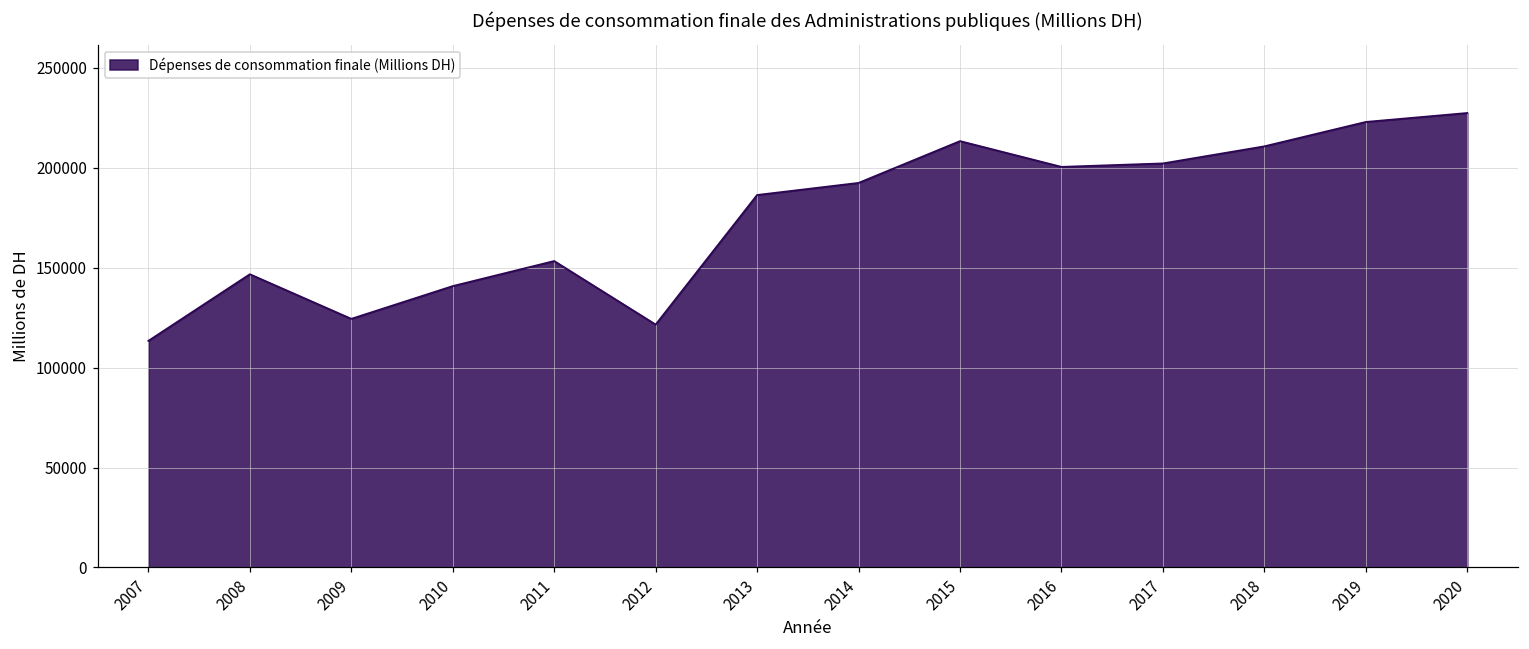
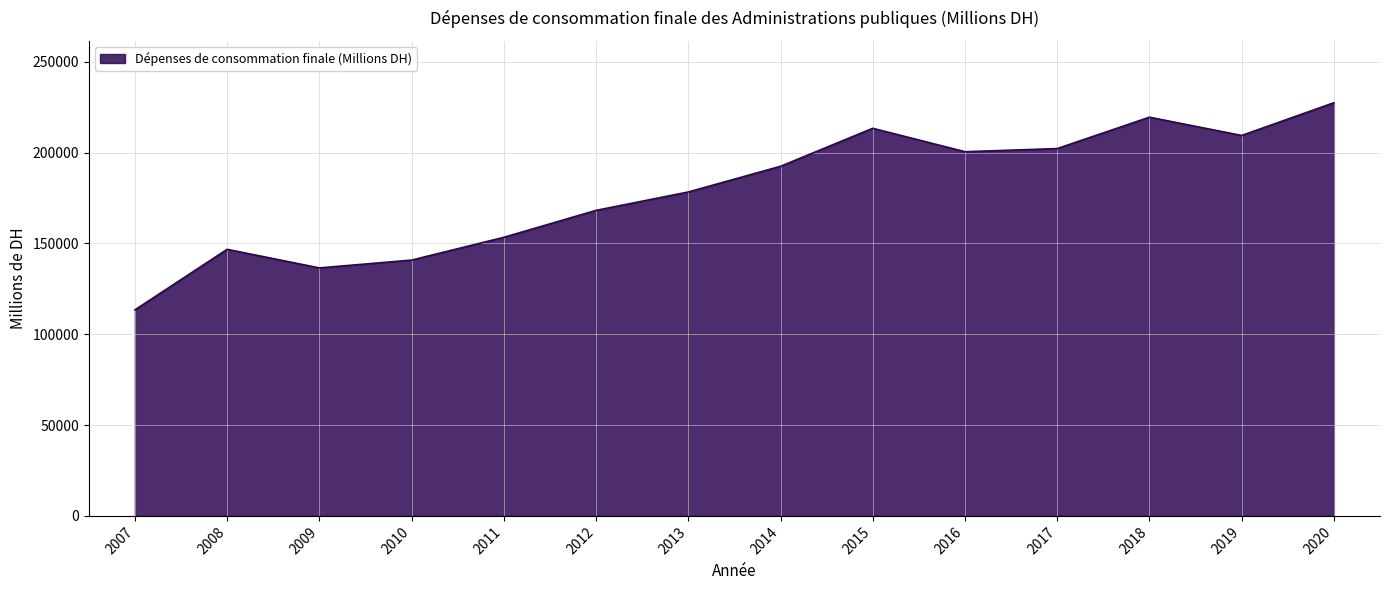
  {
    "2007": 113000,
    "2008": 147000,
-   "2009": 124000,
+   "2009": 137000,
    "2010": 141000,
    "2011": 153000,
-   "2012": 122000,
-   "2013": 186000,
+   "2012": 168000,
+   "2013": 178000,
    "2014": 192000,
    "2015": 213000,
    "2016": 200000,
    "2017": 202000,
-   "2018": 211000,
-   "2019": 223000,
+   "2018": 219000,
+   "2019": 209000,
    "2020": 227000
  }
